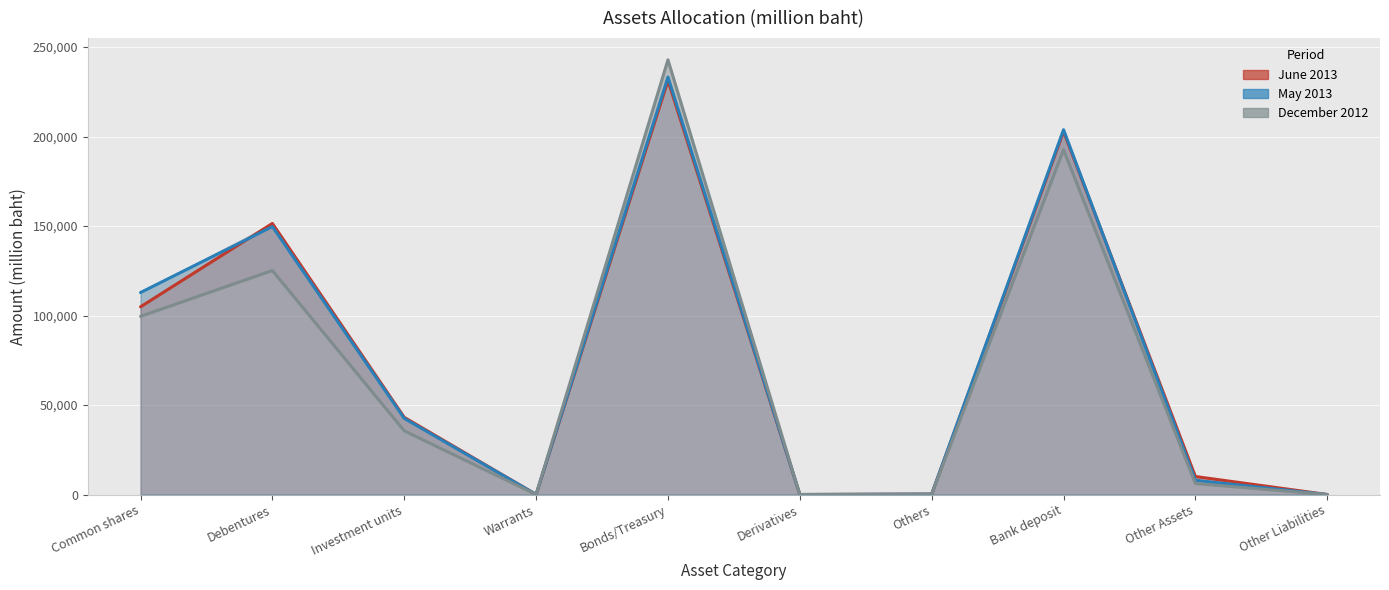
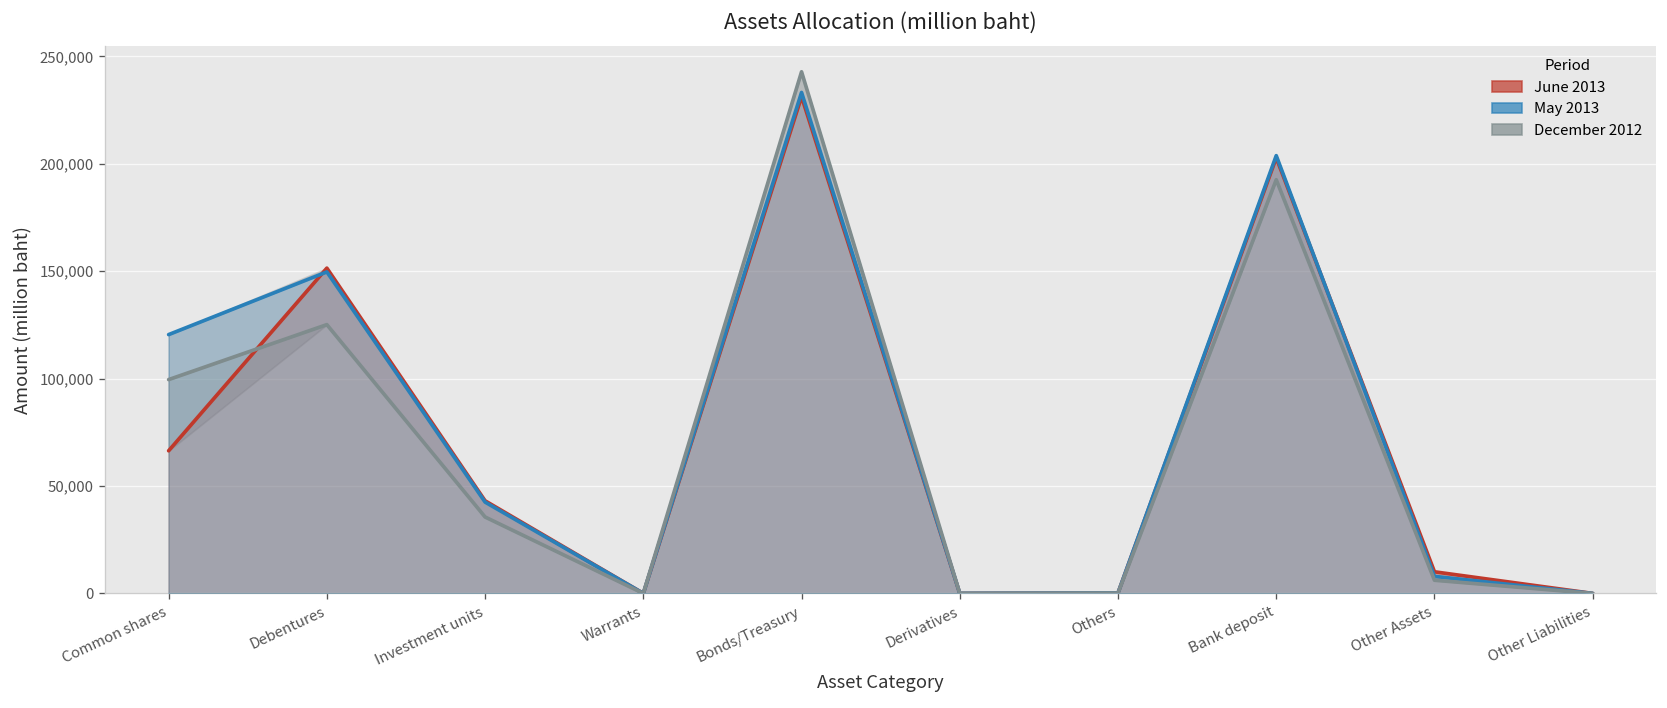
  {
    "June 2013": {
-     "Common shares": "105,000",
+     "Common shares": "66,000",
      "Bonds/Treasury": "231,000"
    },
    "May 2013": {
-     "Common shares": "113,000",
+     "Common shares": "120,000",
      "Debentures": "150,000",
      "Bonds/Treasury": "233,000",
      "Other Assets": "8,000"
    }
  }
